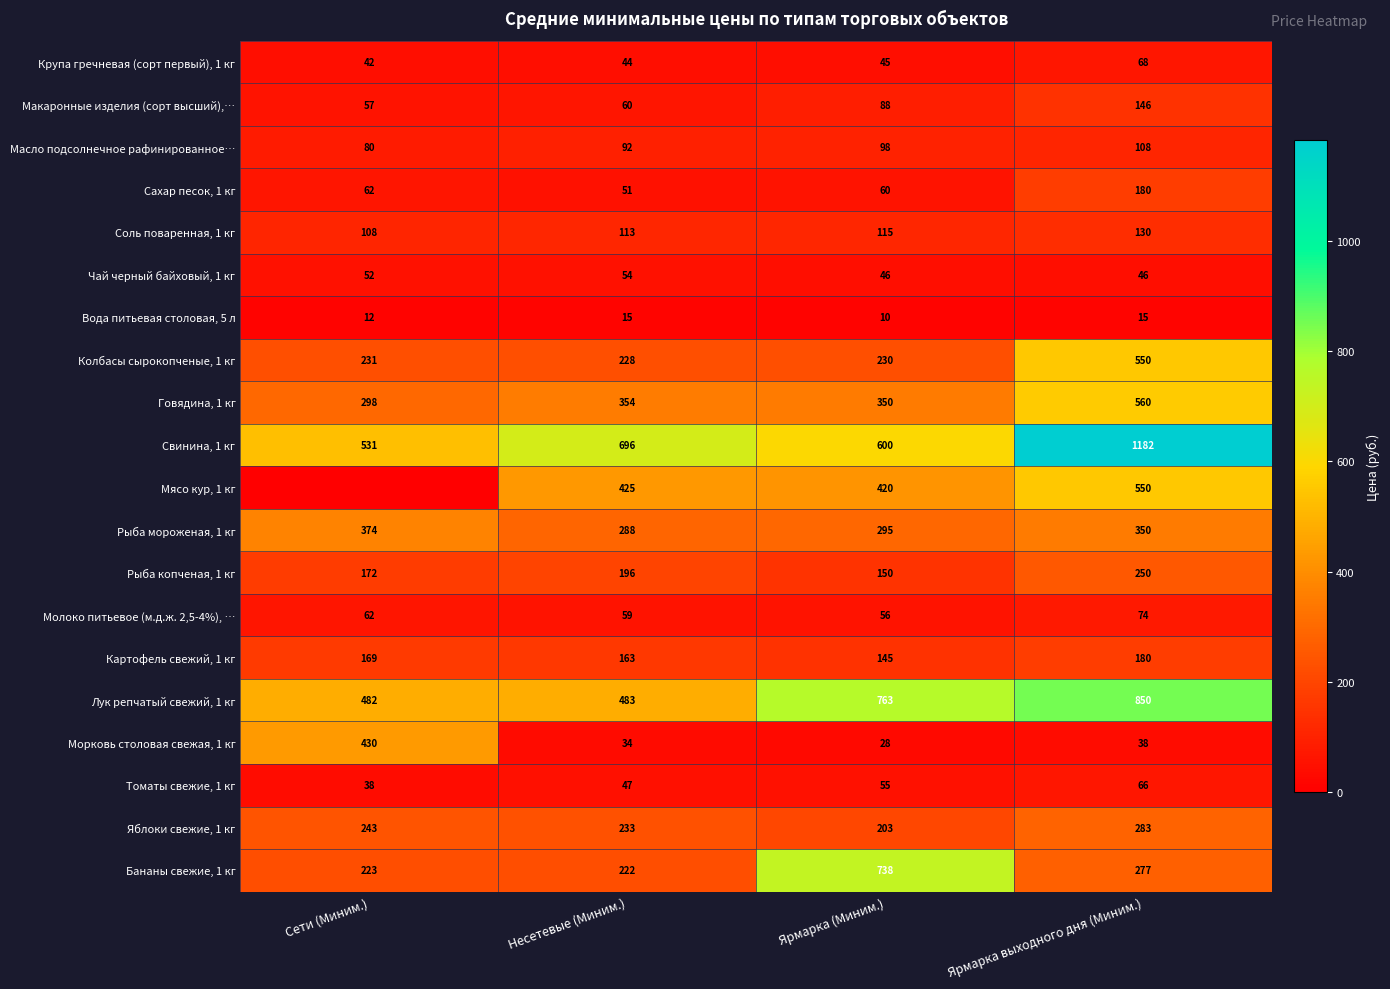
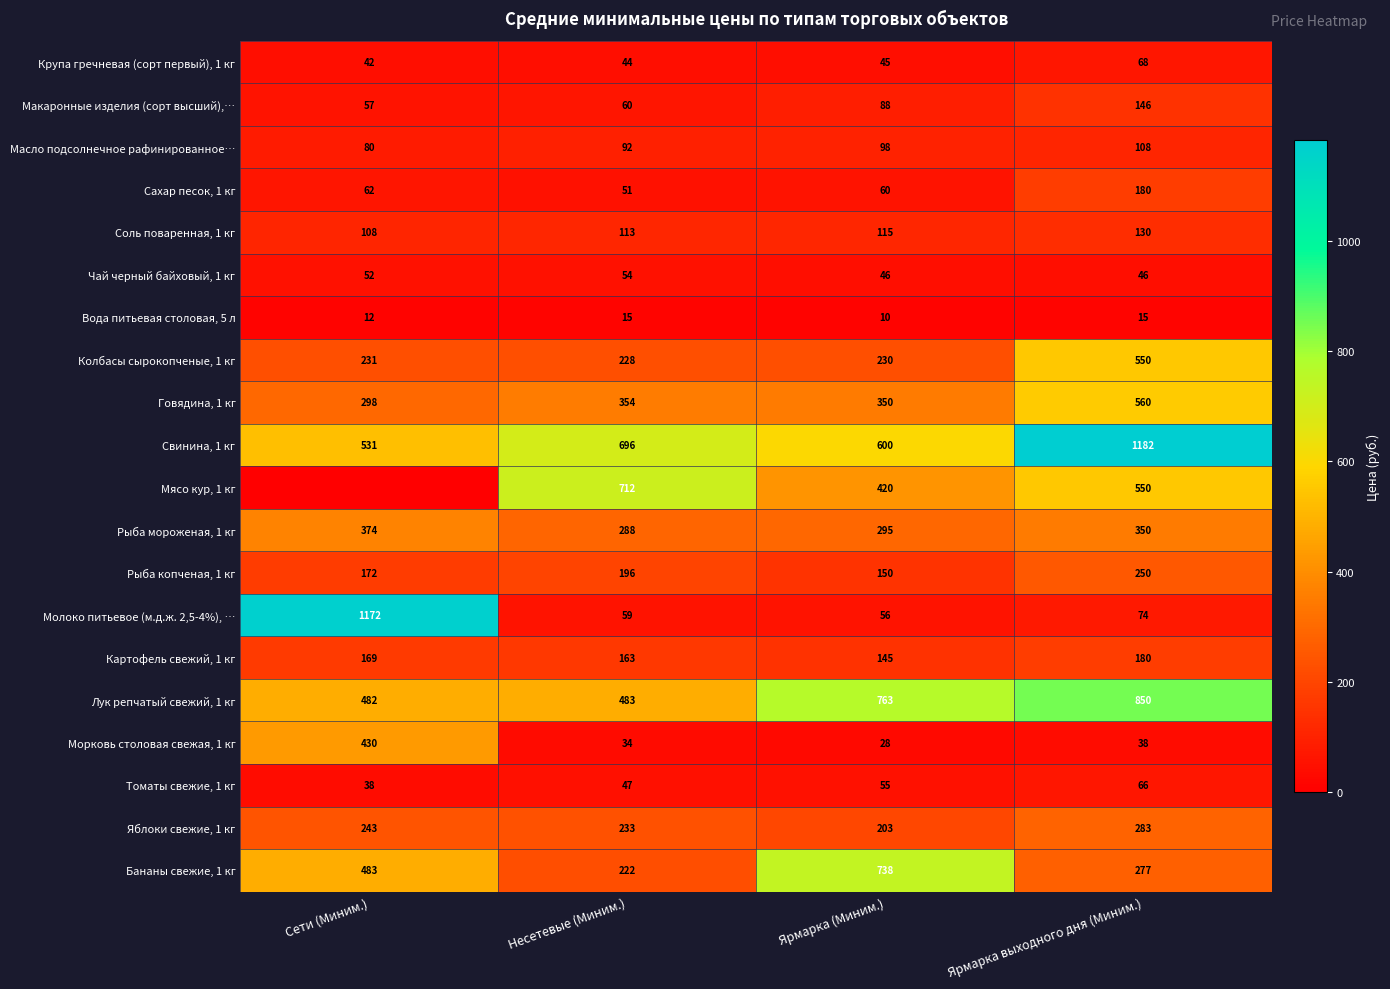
  {
    "Крупа гречневая (сорт первый), 1 кг": {
      "Сети (Миним.)": 42,
      "Несетевые (Миним.)": 44,
      "Ярмарка (Миним.)": 45,
      "Ярмарка выходного дня (Миним.)": 68
    },
    "Макаронные изделия (сорт высший),…": {
      "Сети (Миним.)": 57,
      "Несетевые (Миним.)": 60,
      "Ярмарка (Миним.)": 88,
      "Ярмарка выходного дня (Миним.)": 146
    },
    "Масло подсолнечное рафинированное…": {
      "Сети (Миним.)": 80,
      "Несетевые (Миним.)": 92,
      "Ярмарка (Миним.)": 98,
      "Ярмарка выходного дня (Миним.)": 108
    },
    "Сахар песок, 1 кг": {
      "Сети (Миним.)": 62,
      "Несетевые (Миним.)": 51,
      "Ярмарка (Миним.)": 60,
      "Ярмарка выходного дня (Миним.)": 180
    },
    "Соль поваренная, 1 кг": {
      "Сети (Миним.)": 108,
      "Несетевые (Миним.)": 113,
      "Ярмарка (Миним.)": 115,
      "Ярмарка выходного дня (Миним.)": 130
    },
    "Чай черный байховый, 1 кг": {
      "Сети (Миним.)": 52,
      "Несетевые (Миним.)": 54,
      "Ярмарка (Миним.)": 46,
      "Ярмарка выходного дня (Миним.)": 46
    },
    "Вода питьевая столовая, 5 л": {
      "Сети (Миним.)": 12,
      "Несетевые (Миним.)": 15,
      "Ярмарка (Миним.)": 10,
      "Ярмарка выходного дня (Миним.)": 15
    },
    "Колбасы сырокопченые, 1 кг": {
      "Сети (Миним.)": 231,
      "Несетевые (Миним.)": 228,
      "Ярмарка (Миним.)": 230,
      "Ярмарка выходного дня (Миним.)": 550
    },
    "Говядина, 1 кг": {
      "Сети (Миним.)": 298,
      "Несетевые (Миним.)": 354,
      "Ярмарка (Миним.)": 350,
      "Ярмарка выходного дня (Миним.)": 560
    },
    "Свинина, 1 кг": {
      "Сети (Миним.)": 531,
      "Несетевые (Миним.)": 696,
      "Ярмарка (Миним.)": 600,
      "Ярмарка выходного дня (Миним.)": 1182
    },
    "Мясо кур, 1 кг": {
-     "Несетевые (Миним.)": 425,
+     "Несетевые (Миним.)": 712,
      "Ярмарка (Миним.)": 420,
      "Ярмарка выходного дня (Миним.)": 550
    },
    "Рыба мороженая, 1 кг": {
      "Сети (Миним.)": 374,
      "Несетевые (Миним.)": 288,
      "Ярмарка (Миним.)": 295,
      "Ярмарка выходного дня (Миним.)": 350
    },
    "Рыба копченая, 1 кг": {
      "Сети (Миним.)": 172,
      "Несетевые (Миним.)": 196,
      "Ярмарка (Миним.)": 150,
      "Ярмарка выходного дня (Миним.)": 250
    },
    "Молоко питьевое (м.д.ж. 2,5-4%), …": {
-     "Сети (Миним.)": 62,
+     "Сети (Миним.)": 1172,
      "Несетевые (Миним.)": 59,
      "Ярмарка (Миним.)": 56,
      "Ярмарка выходного дня (Миним.)": 74
    },
    "Картофель свежий, 1 кг": {
      "Сети (Миним.)": 169,
      "Несетевые (Миним.)": 163,
      "Ярмарка (Миним.)": 145,
      "Ярмарка выходного дня (Миним.)": 180
    },
    "Лук репчатый свежий, 1 кг": {
      "Сети (Миним.)": 482,
      "Несетевые (Миним.)": 483,
      "Ярмарка (Миним.)": 763,
      "Ярмарка выходного дня (Миним.)": 850
    },
    "Морковь столовая свежая, 1 кг": {
      "Сети (Миним.)": 430,
      "Несетевые (Миним.)": 34,
      "Ярмарка (Миним.)": 28,
      "Ярмарка выходного дня (Миним.)": 38
    },
    "Томаты свежие, 1 кг": {
      "Сети (Миним.)": 38,
      "Несетевые (Миним.)": 47,
      "Ярмарка (Миним.)": 55,
      "Ярмарка выходного дня (Миним.)": 66
    },
    "Яблоки свежие, 1 кг": {
      "Сети (Миним.)": 243,
      "Несетевые (Миним.)": 233,
      "Ярмарка (Миним.)": 203,
      "Ярмарка выходного дня (Миним.)": 283
    },
    "Бананы свежие, 1 кг": {
-     "Сети (Миним.)": 223,
+     "Сети (Миним.)": 483,
      "Несетевые (Миним.)": 222,
      "Ярмарка (Миним.)": 738,
      "Ярмарка выходного дня (Миним.)": 277
    }
  }
